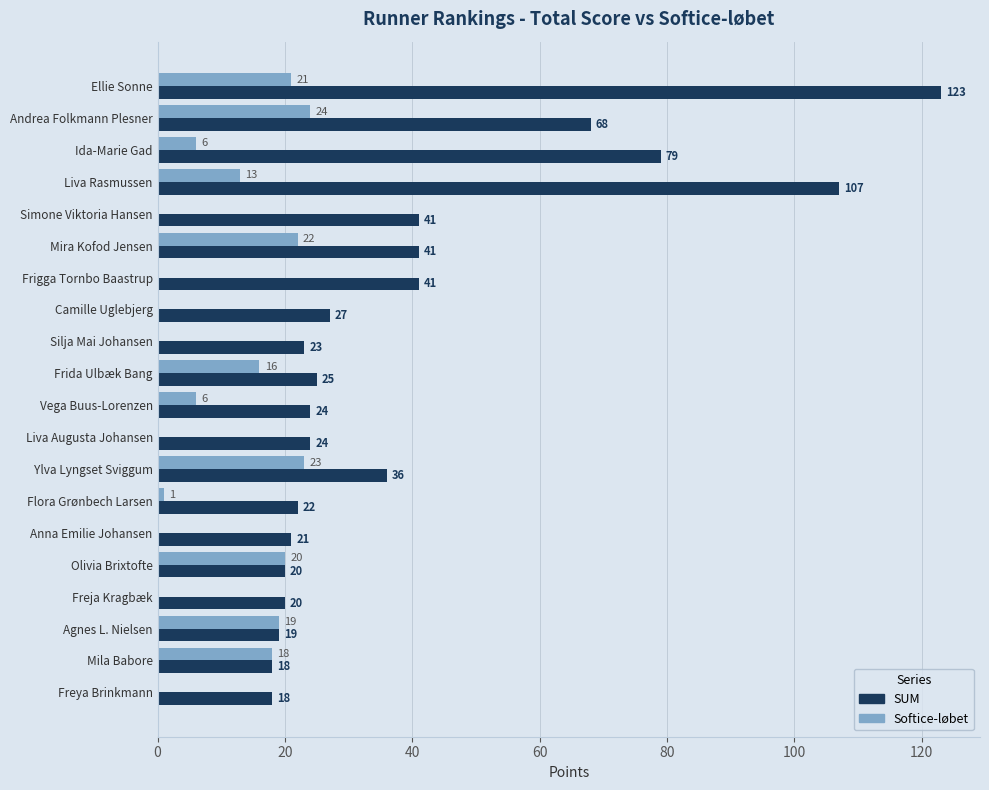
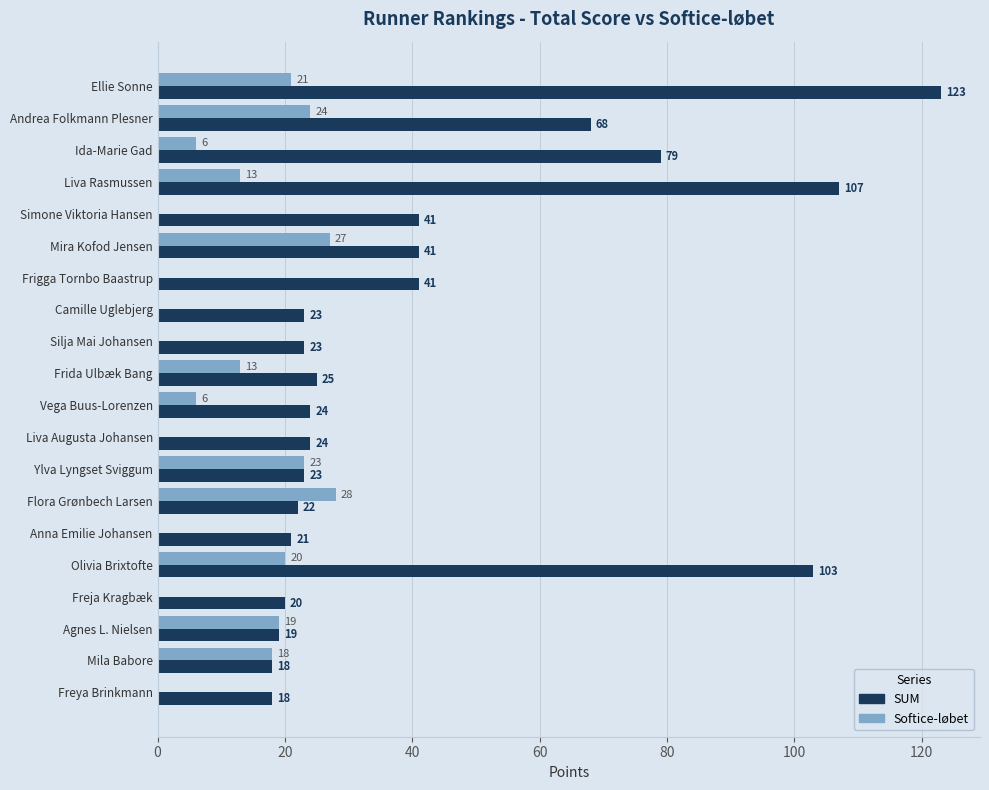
  {
    "SUM": {
      "Ellie Sonne": 123,
      "Andrea Folkmann Plesner": 68,
      "Ida-Marie Gad": 79,
      "Liva Rasmussen": 107,
      "Simone Viktoria Hansen": 41,
      "Mira Kofod Jensen": 41,
      "Frigga Tornbo Baastrup": 41,
-     "Camille Uglebjerg": 27,
+     "Camille Uglebjerg": 23,
      "Silja Mai Johansen": 23,
      "Frida Ulbæk Bang": 25,
      "Vega Buus-Lorenzen": 24,
      "Liva Augusta Johansen": 24,
-     "Ylva Lyngset Sviggum": 36,
+     "Ylva Lyngset Sviggum": 23,
      "Flora Grønbech Larsen": 22,
      "Anna Emilie Johansen": 21,
-     "Olivia Brixtofte": 20,
+     "Olivia Brixtofte": 103,
      "Freja Kragbæk": 20,
      "Agnes L. Nielsen": 19,
      "Mila Babore": 18,
      "Freya Brinkmann": 18
    },
    "Softice-løbet": {
      "Ellie Sonne": 21,
      "Andrea Folkmann Plesner": 24,
      "Ida-Marie Gad": 6,
      "Liva Rasmussen": 13,
-     "Mira Kofod Jensen": 22,
-     "Frida Ulbæk Bang": 16,
+     "Mira Kofod Jensen": 27,
+     "Frida Ulbæk Bang": 13,
      "Vega Buus-Lorenzen": 6,
      "Ylva Lyngset Sviggum": 23,
-     "Flora Grønbech Larsen": 1,
+     "Flora Grønbech Larsen": 28,
      "Olivia Brixtofte": 20,
      "Agnes L. Nielsen": 19,
      "Mila Babore": 18
    }
  }
